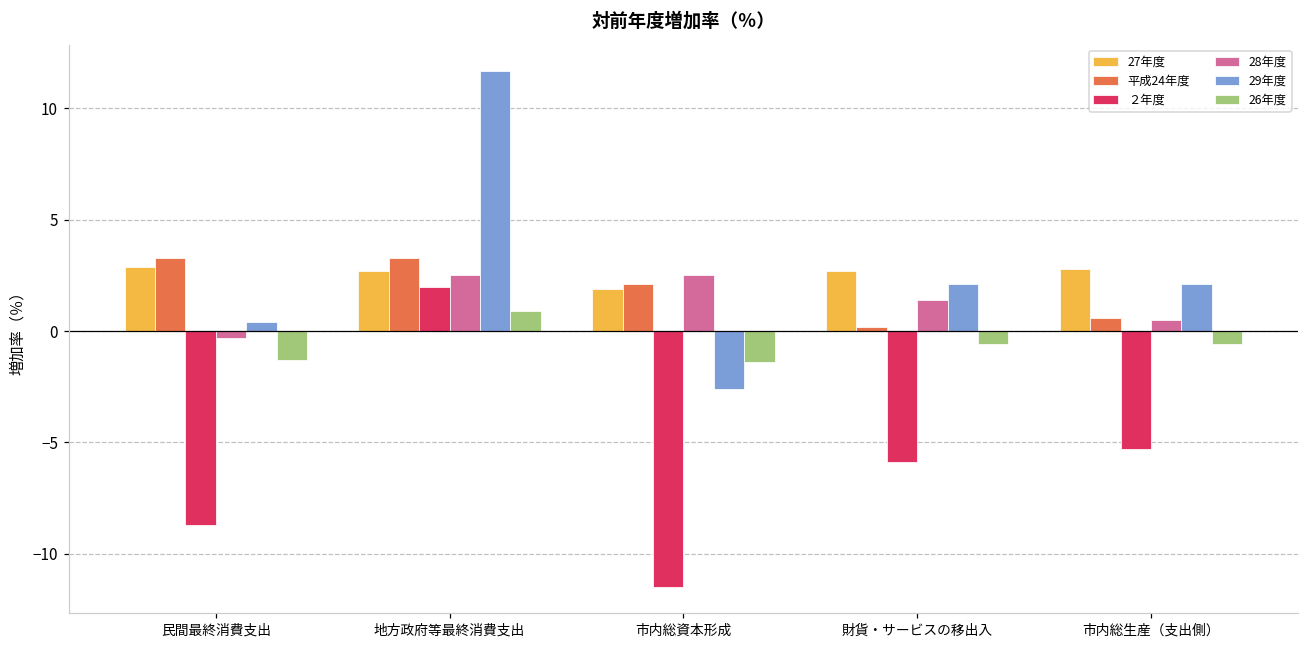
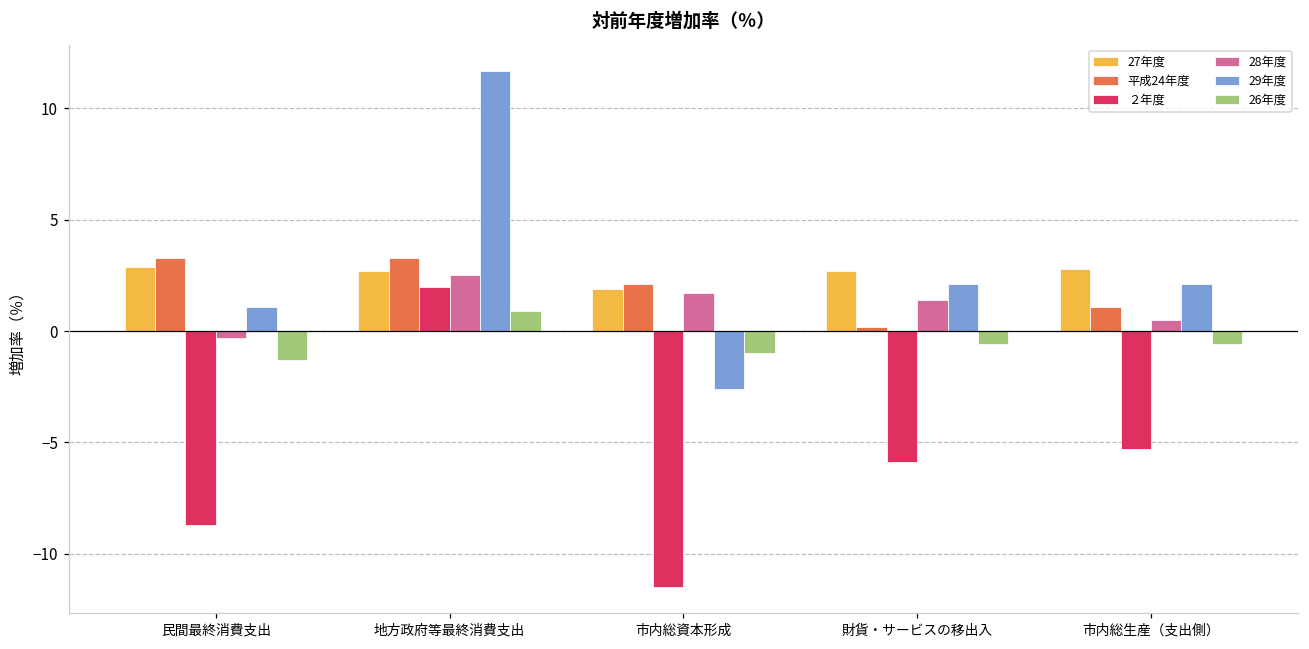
  {
    "27年度": {
      "民間最終消費支出": 2.9,
      "地方政府等最終消費支出": 2.7,
      "市内総資本形成": 1.9,
      "財貨・サービスの移出入": 2.7,
      "市内総生産（支出側）": 2.8
    },
    "平成24年度": {
      "民間最終消費支出": 3.3,
      "地方政府等最終消費支出": 3.3,
      "市内総資本形成": 2.1,
      "財貨・サービスの移出入": 0.2,
-     "市内総生産（支出側）": 0.6
+     "市内総生産（支出側）": 1.1
    },
    "２年度": {
      "民間最終消費支出": -8.7,
      "地方政府等最終消費支出": 2.0,
      "市内総資本形成": -11.5,
      "財貨・サービスの移出入": -5.9,
      "市内総生産（支出側）": -5.3
    },
    "28年度": {
      "民間最終消費支出": -0.3,
      "地方政府等最終消費支出": 2.5,
-     "市内総資本形成": 2.5,
+     "市内総資本形成": 1.7,
      "財貨・サービスの移出入": 1.4,
      "市内総生産（支出側）": 0.5
    },
    "29年度": {
-     "民間最終消費支出": 0.4,
+     "民間最終消費支出": 1.1,
      "地方政府等最終消費支出": 11.7,
      "市内総資本形成": -2.6,
      "財貨・サービスの移出入": 2.1,
      "市内総生産（支出側）": 2.1
    },
    "26年度": {
      "民間最終消費支出": -1.3,
      "地方政府等最終消費支出": 0.9,
-     "市内総資本形成": -1.4,
+     "市内総資本形成": -1.0,
      "財貨・サービスの移出入": -0.6,
      "市内総生産（支出側）": -0.6
    }
  }
